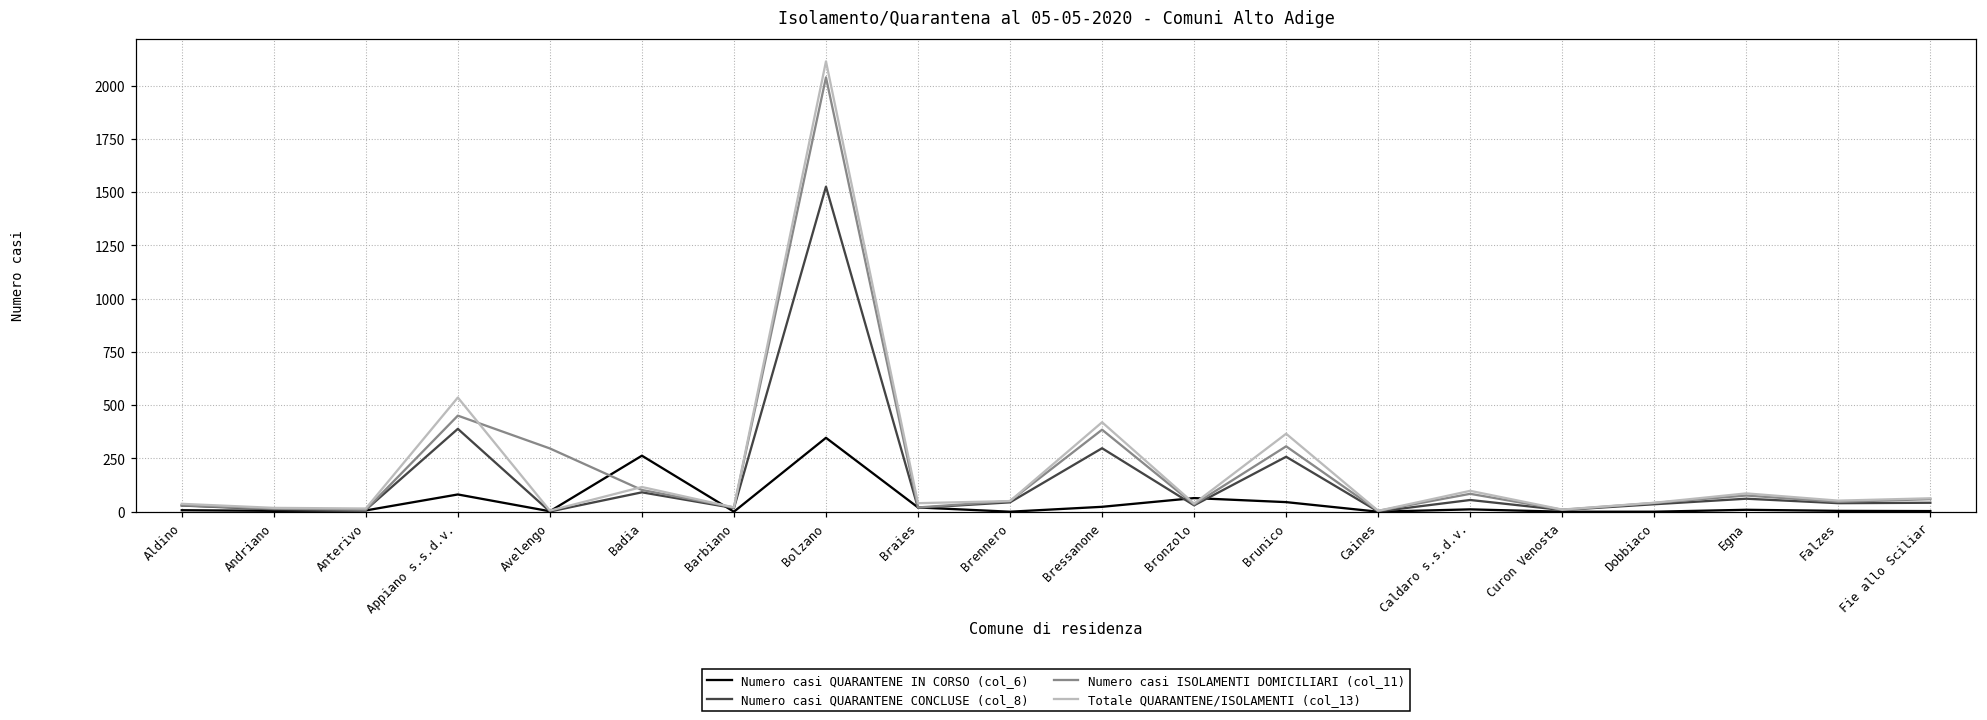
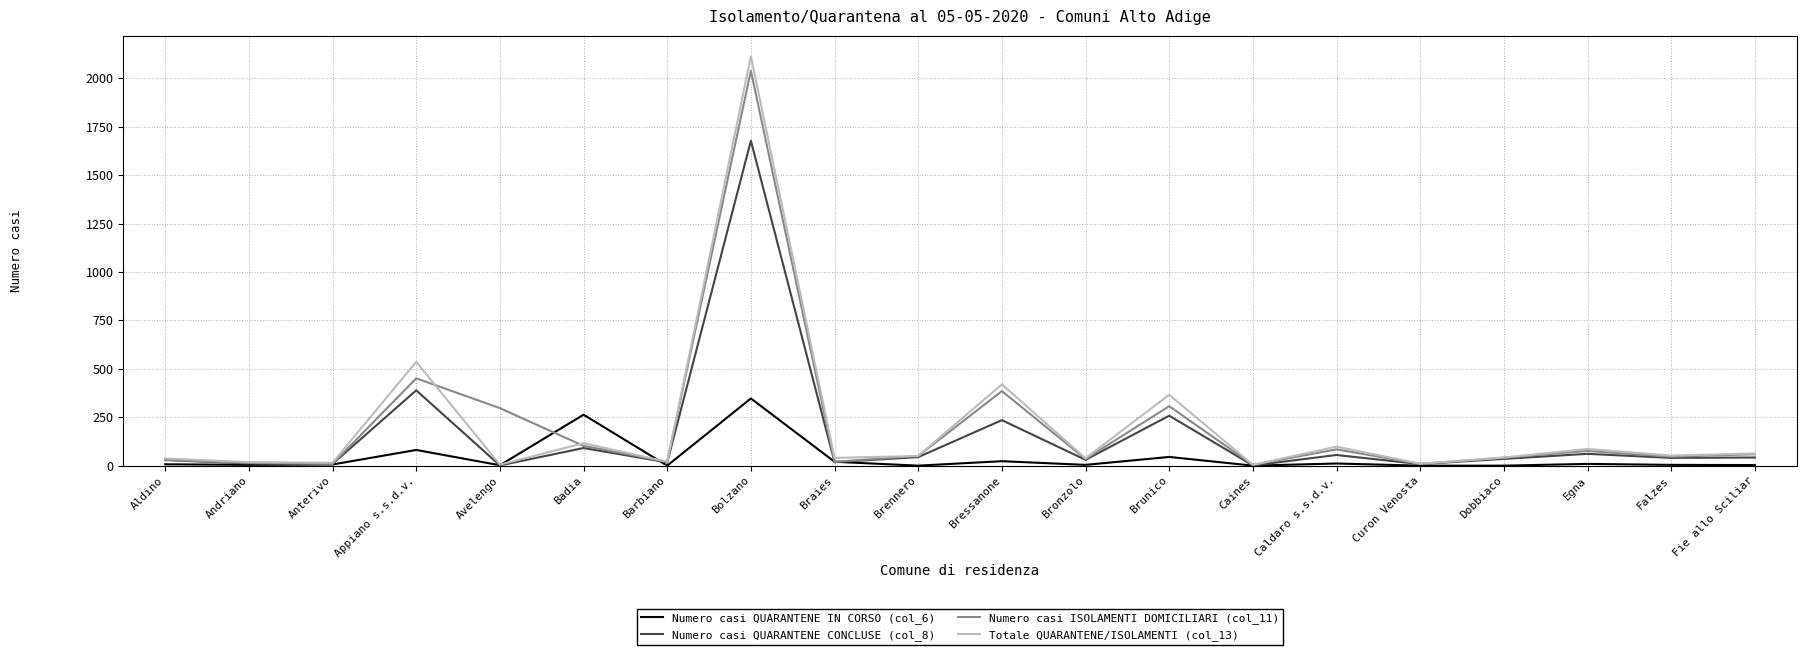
  {
    "Numero casi QUARANTENE IN CORSO (col_6)": {
      "Aldino": 10,
      "Appiano s.s.d.v.": 80,
      "Badia": 260,
      "Barbiano": 0,
      "Bolzano": 350,
      "Brennero": 0,
      "Bressanone": 20,
-     "Bronzolo": 60,
+     "Bronzolo": 0,
      "Brunico": 50,
      "Caldaro s.s.d.v.": 10,
      "Dobbiaco": 0,
      "Egna": 10,
      "Falzes": 0,
      "Fie allo Sciliar": 0
    },
    "Numero casi QUARANTENE CONCLUSE (col_8)": {
      "Appiano s.s.d.v.": 390,
-     "Bolzano": 1530,
-     "Bressanone": 300,
+     "Bolzano": 1680,
+     "Bressanone": 240,
      "Brunico": 260,
      "Caldaro s.s.d.v.": 60,
      "Egna": 60,
      "Fie allo Sciliar": 40
    },
    "Numero casi ISOLAMENTI DOMICILIARI (col_11)": {
      "Appiano s.s.d.v.": 450,
      "Avelengo": 300,
      "Bolzano": 2040,
      "Bressanone": 390,
      "Brunico": 310,
      "Caldaro s.s.d.v.": 80
    },
    "Totale QUARANTENE/ISOLAMENTI (col_13)": {
      "Appiano s.s.d.v.": 540,
      "Badia": 120,
      "Bolzano": 2110,
      "Braies": 40,
      "Bressanone": 420,
      "Brunico": 370,
      "Caldaro s.s.d.v.": 100
    }
  }
